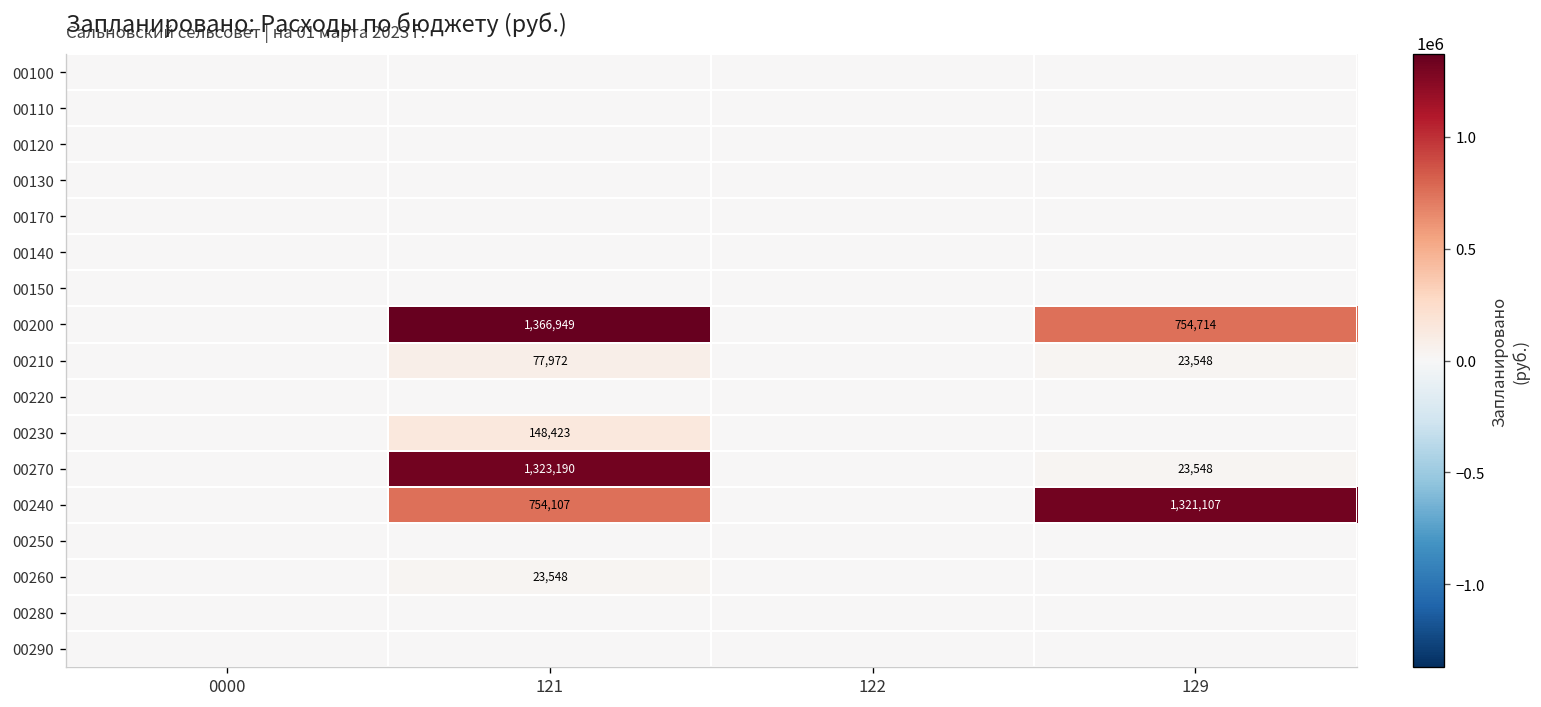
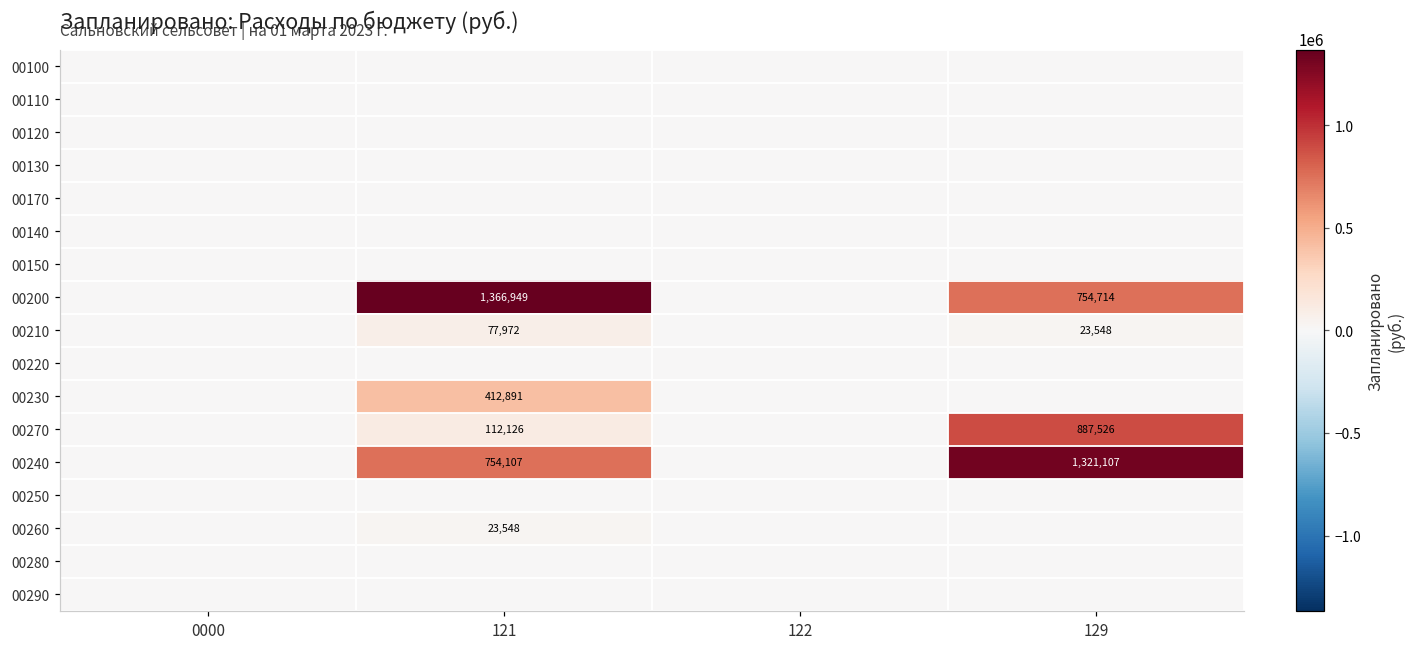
  {
    "00200": {
      "121": "1,366,949",
      "129": "754,714"
    },
    "00210": {
      "121": "77,972",
      "129": "23,548"
    },
    "00230": {
-     "121": "148,423"
+     "121": "412,891"
    },
    "00270": {
-     "121": "1,323,190",
-     "129": "23,548"
+     "121": "112,126",
+     "129": "887,526"
    },
    "00240": {
      "121": "754,107",
      "129": "1,321,107"
    },
    "00260": {
      "121": "23,548"
    }
  }
